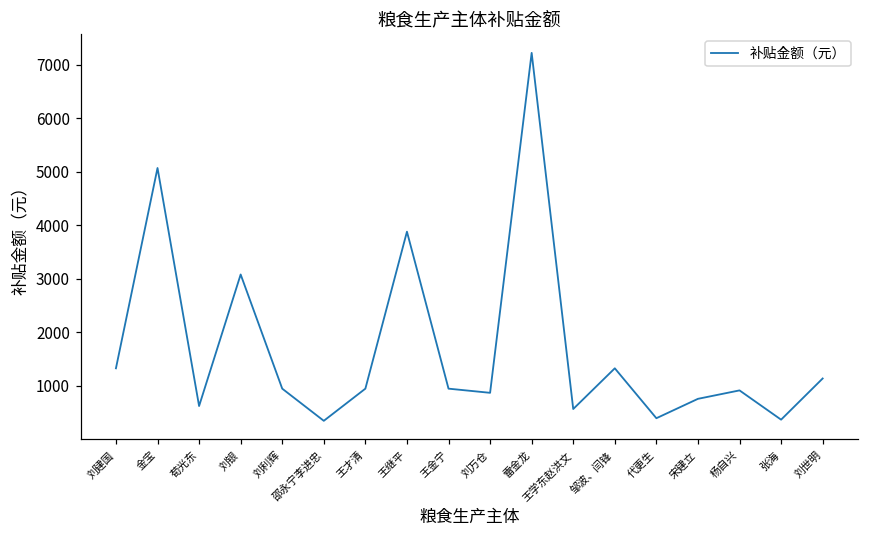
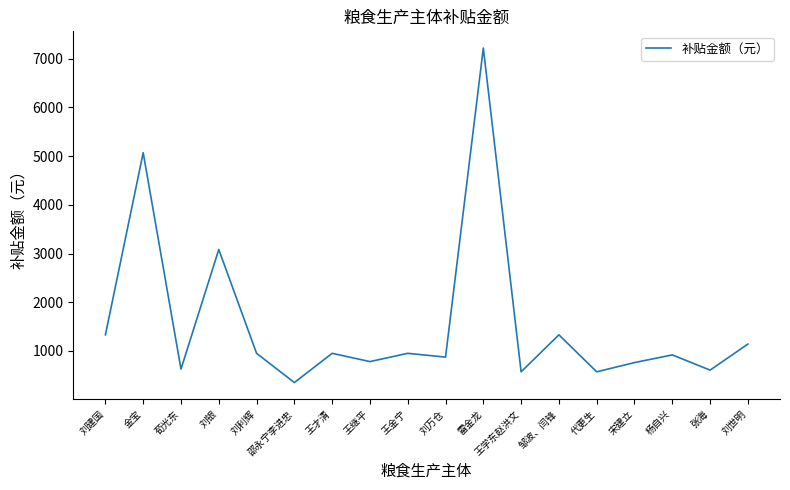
  {
    "刘建国": 1300,
    "金宝": 5100,
    "荀光东": 600,
    "刘银": 3100,
    "刘利辉": 1000,
    "邵永宁李进忠": 300,
    "王才清": 1000,
-   "王继平": 3900,
+   "王继平": 800,
    "王金宁": 1000,
    "刘万仓": 900,
    "雷金龙": 7200,
    "王学东赵洪文": 600,
    "邹波、闫锋": 1300,
-   "代更生": 400,
+   "代更生": 600,
    "宋建立": 800,
    "杨自兴": 900,
-   "张海": 400,
+   "张海": 600,
    "刘世明": 1100
  }
